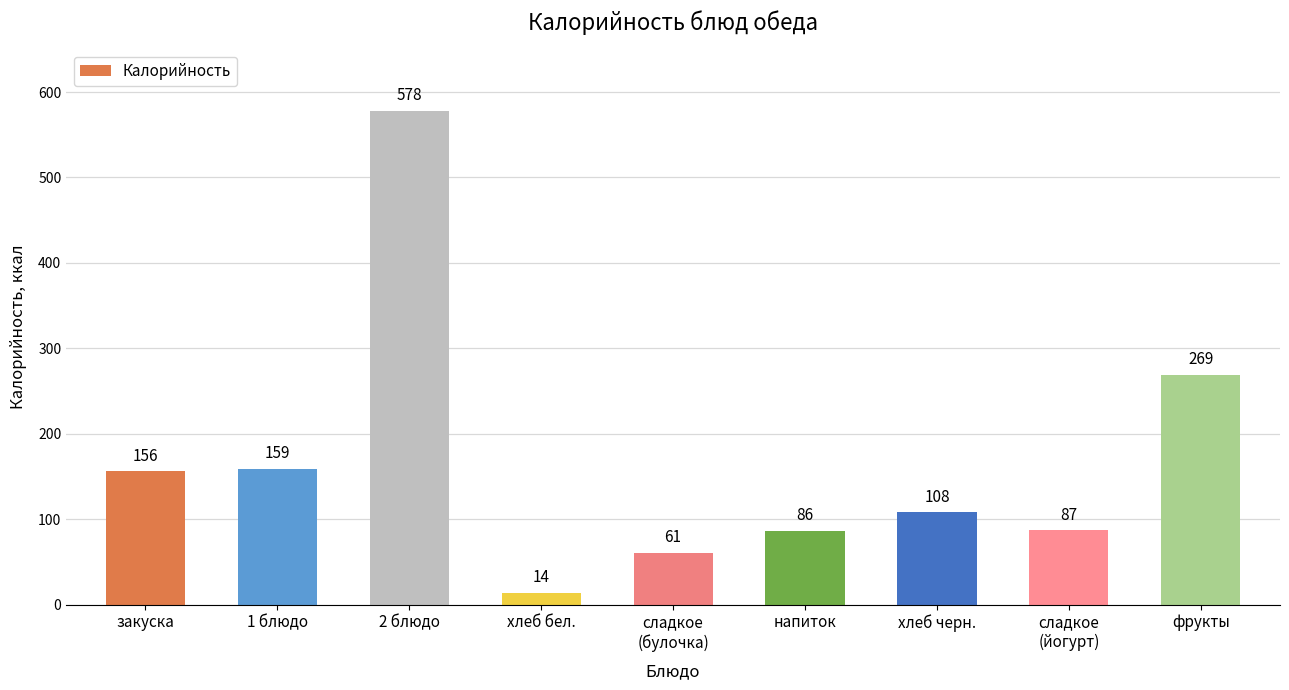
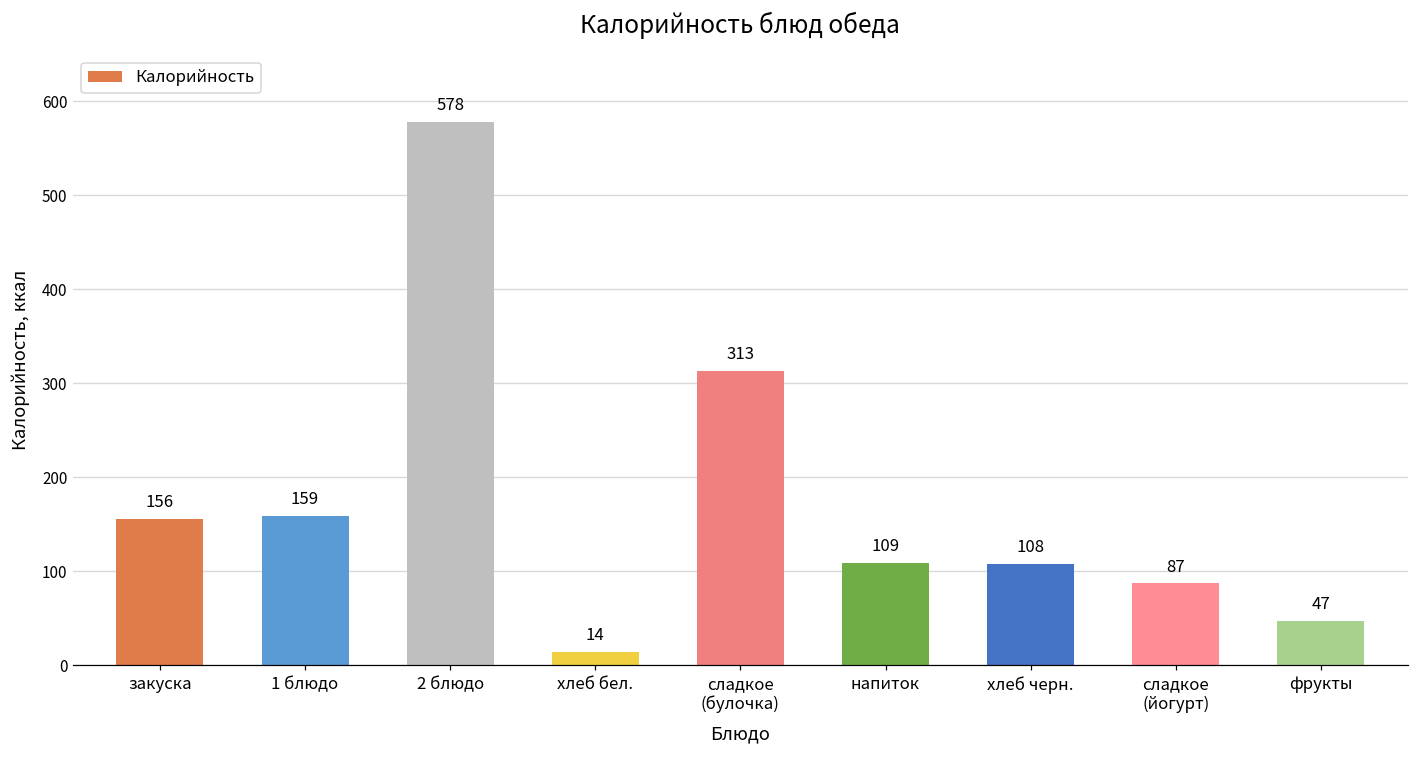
  {
    "закуска": 156,
    "1 блюдо": 159,
    "2 блюдо": 578,
    "хлеб бел.": 14,
-   "сладкое (булочка)": 61,
-   "напиток": 86,
+   "сладкое (булочка)": 313,
+   "напиток": 109,
    "хлеб черн.": 108,
    "сладкое (йогурт)": 87,
-   "фрукты": 269
+   "фрукты": 47
  }
